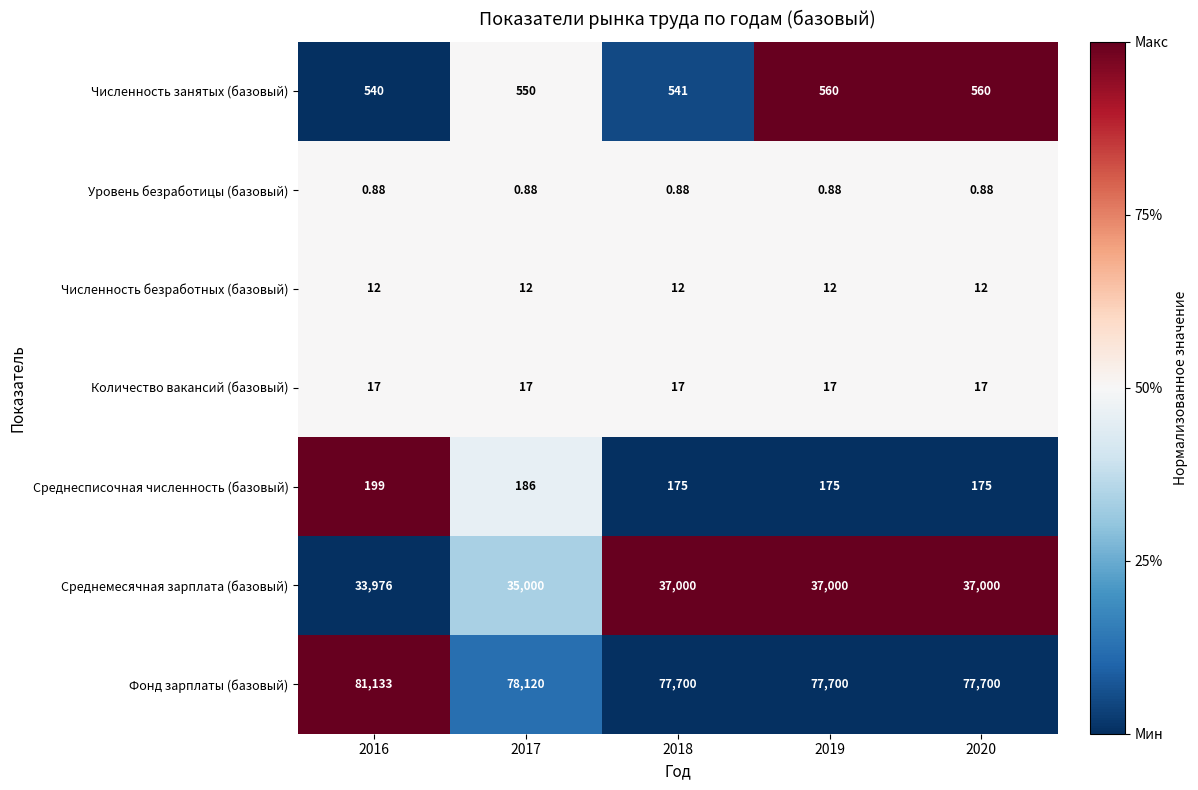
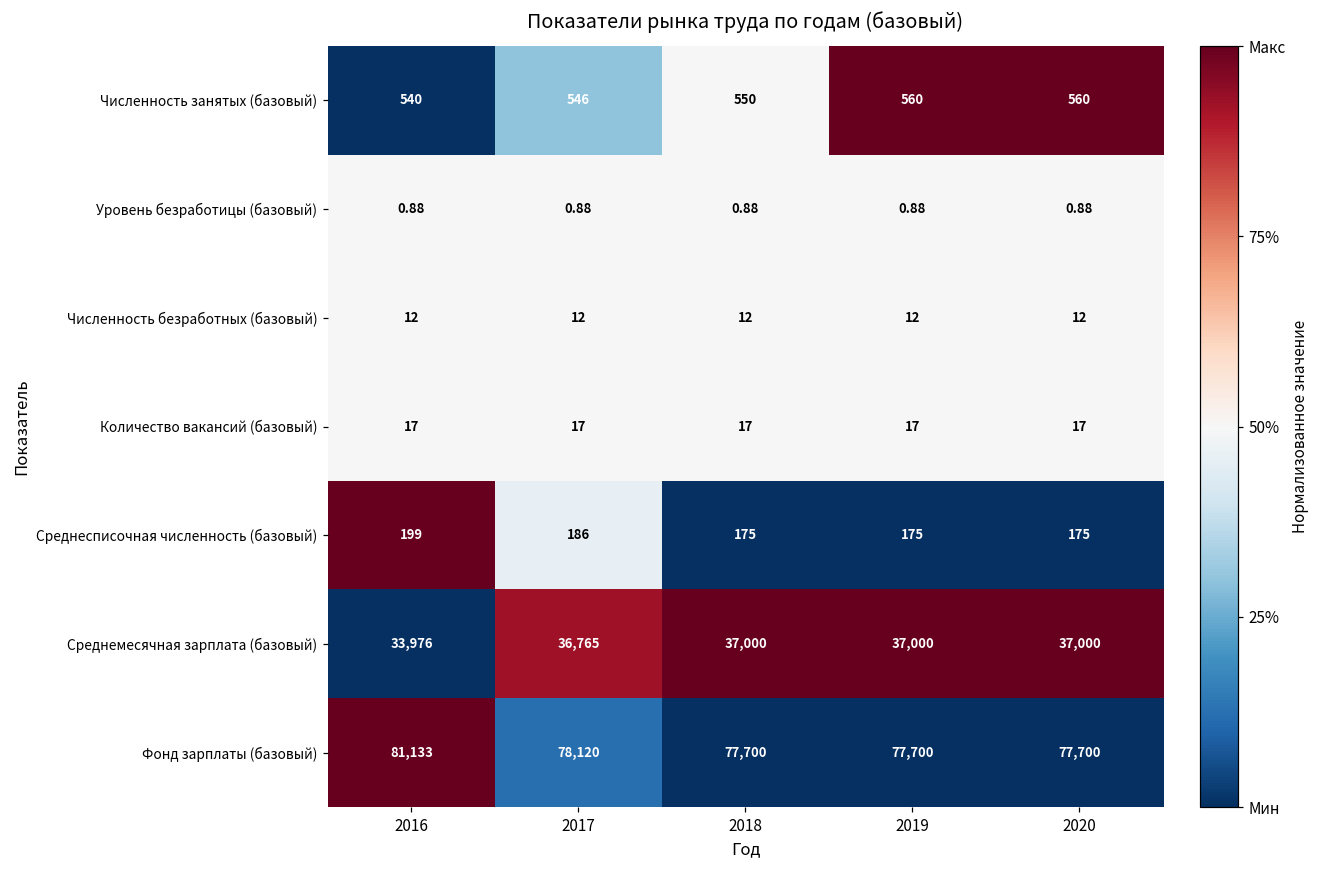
  {
    "Численность занятых (базовый)": {
      "2016": "540",
-     "2017": "550",
-     "2018": "541",
+     "2017": "546",
+     "2018": "550",
      "2019": "560",
      "2020": "560"
    },
    "Уровень безработицы (базовый)": {
      "2016": "0.88",
      "2017": "0.88",
      "2018": "0.88",
      "2019": "0.88",
      "2020": "0.88"
    },
    "Численность безработных (базовый)": {
      "2016": "12",
      "2017": "12",
      "2018": "12",
      "2019": "12",
      "2020": "12"
    },
    "Количество вакансий (базовый)": {
      "2016": "17",
      "2017": "17",
      "2018": "17",
      "2019": "17",
      "2020": "17"
    },
    "Среднесписочная численность (базовый)": {
      "2016": "199",
      "2017": "186",
      "2018": "175",
      "2019": "175",
      "2020": "175"
    },
    "Среднемесячная зарплата (базовый)": {
      "2016": "33,976",
-     "2017": "35,000",
+     "2017": "36,765",
      "2018": "37,000",
      "2019": "37,000",
      "2020": "37,000"
    },
    "Фонд зарплаты (базовый)": {
      "2016": "81,133",
      "2017": "78,120",
      "2018": "77,700",
      "2019": "77,700",
      "2020": "77,700"
    }
  }
